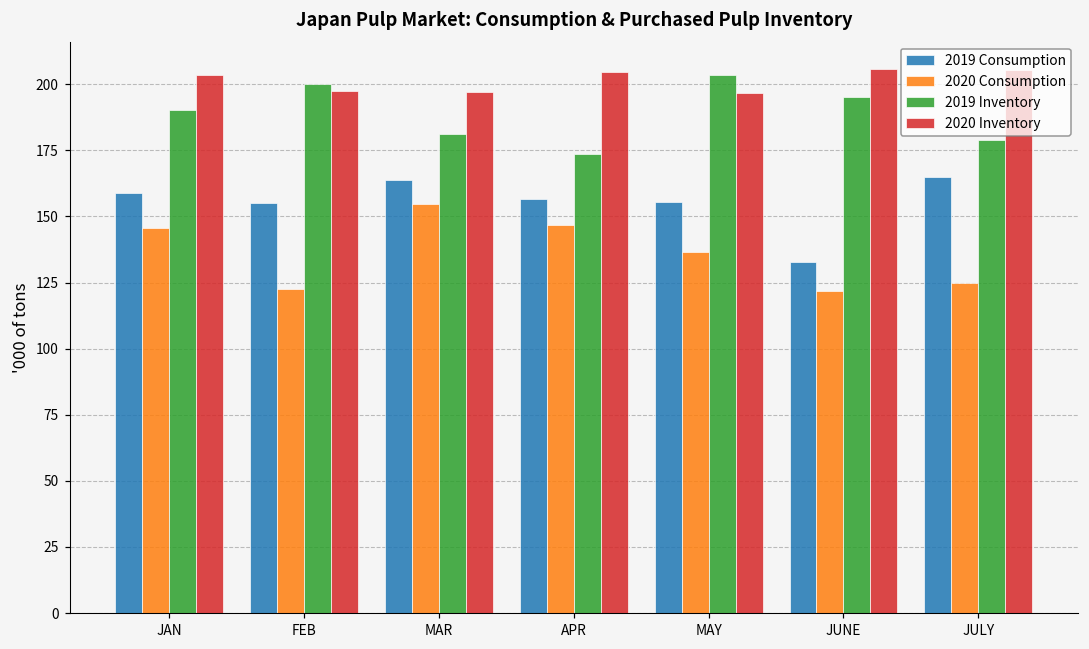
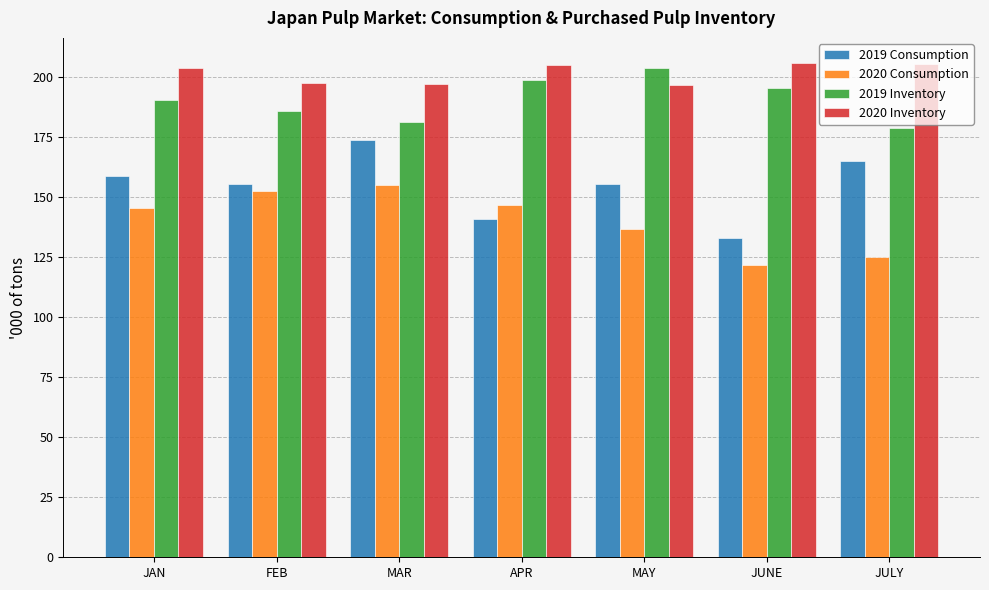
  {
    "2019 Consumption": {
      "JAN": 159,
      "FEB": 155,
-     "MAR": 164,
-     "APR": 157,
+     "MAR": 174,
+     "APR": 141,
      "MAY": 155,
      "JUNE": 133,
      "JULY": 165
    },
    "2020 Consumption": {
      "JAN": 146,
-     "FEB": 122,
+     "FEB": 152,
      "MAR": 155,
      "APR": 147,
      "MAY": 137,
      "JUNE": 122,
      "JULY": 125
    },
    "2019 Inventory": {
      "JAN": 190,
-     "FEB": 200,
+     "FEB": 186,
      "MAR": 181,
-     "APR": 173,
+     "APR": 199,
      "MAY": 204,
      "JUNE": 195,
      "JULY": 179
    },
    "2020 Inventory": {
      "JAN": 204,
      "FEB": 197,
      "MAR": 197,
      "APR": 205,
      "MAY": 197,
      "JUNE": 206
    }
  }
